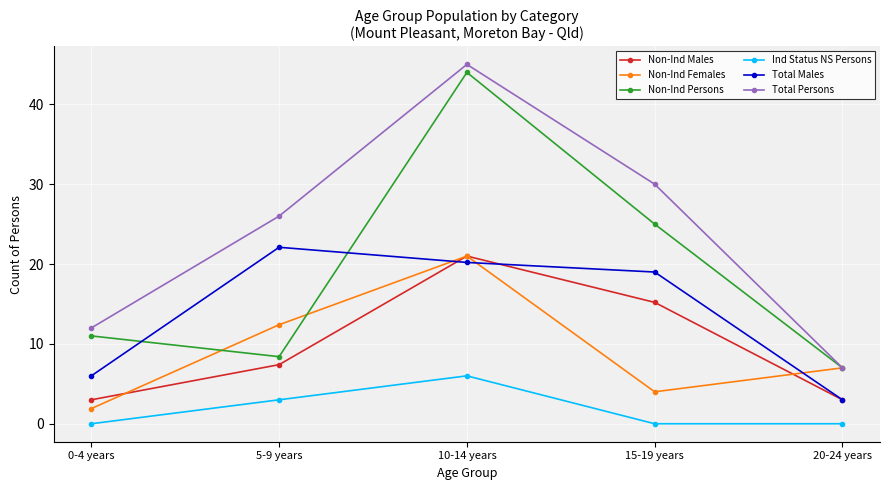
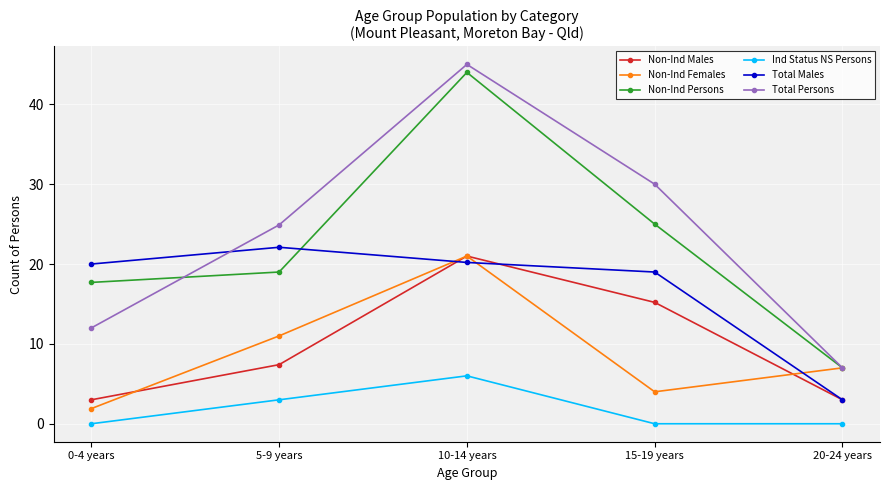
  {
    "Non-Ind Males": {
      "0-4 years": 3,
      "5-9 years": 7,
      "15-19 years": 15
    },
    "Non-Ind Females": {
      "0-4 years": 2,
-     "5-9 years": 12,
+     "5-9 years": 11,
      "15-19 years": 4
    },
    "Non-Ind Persons": {
-     "0-4 years": 11,
-     "5-9 years": 8,
+     "0-4 years": 18,
+     "5-9 years": 19,
      "10-14 years": 44,
      "15-19 years": 25
    },
    "Ind Status NS Persons": {
      "0-4 years": 0,
      "5-9 years": 3,
      "10-14 years": 6,
      "15-19 years": 0,
      "20-24 years": 0
    },
    "Total Males": {
-     "0-4 years": 6,
+     "0-4 years": 20,
      "5-9 years": 22,
      "10-14 years": 20,
      "15-19 years": 19
    },
    "Total Persons": {
      "0-4 years": 12,
-     "5-9 years": 26,
+     "5-9 years": 25,
      "10-14 years": 45,
      "15-19 years": 30
    }
  }
